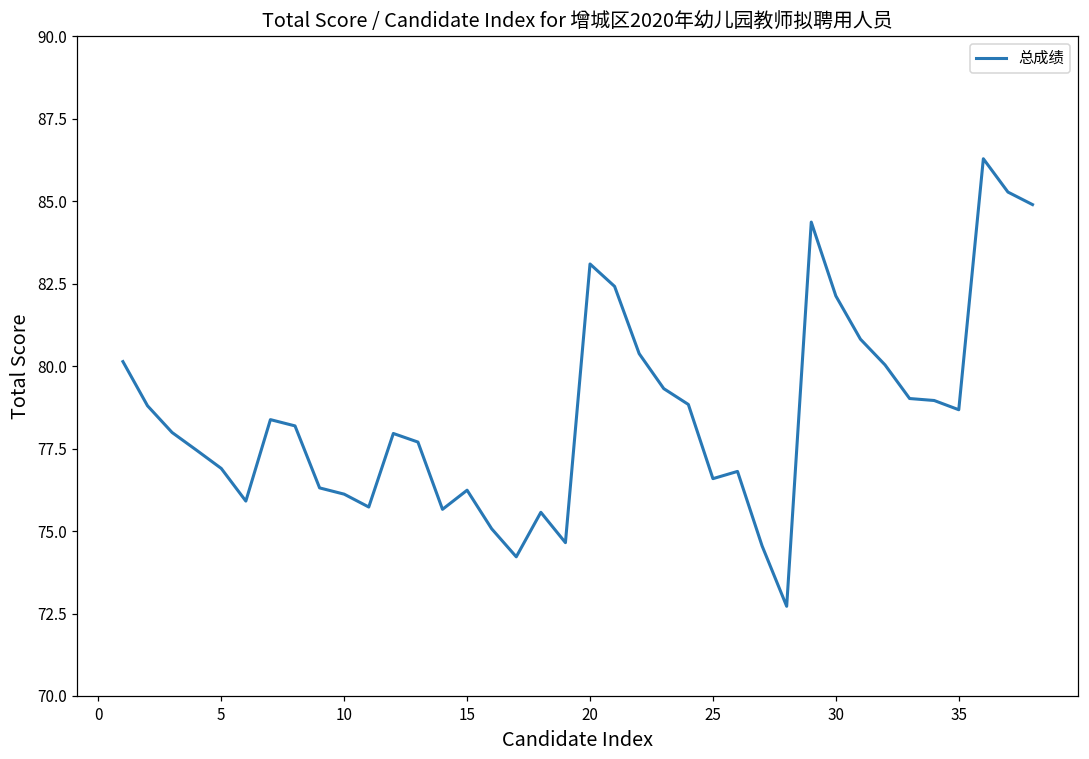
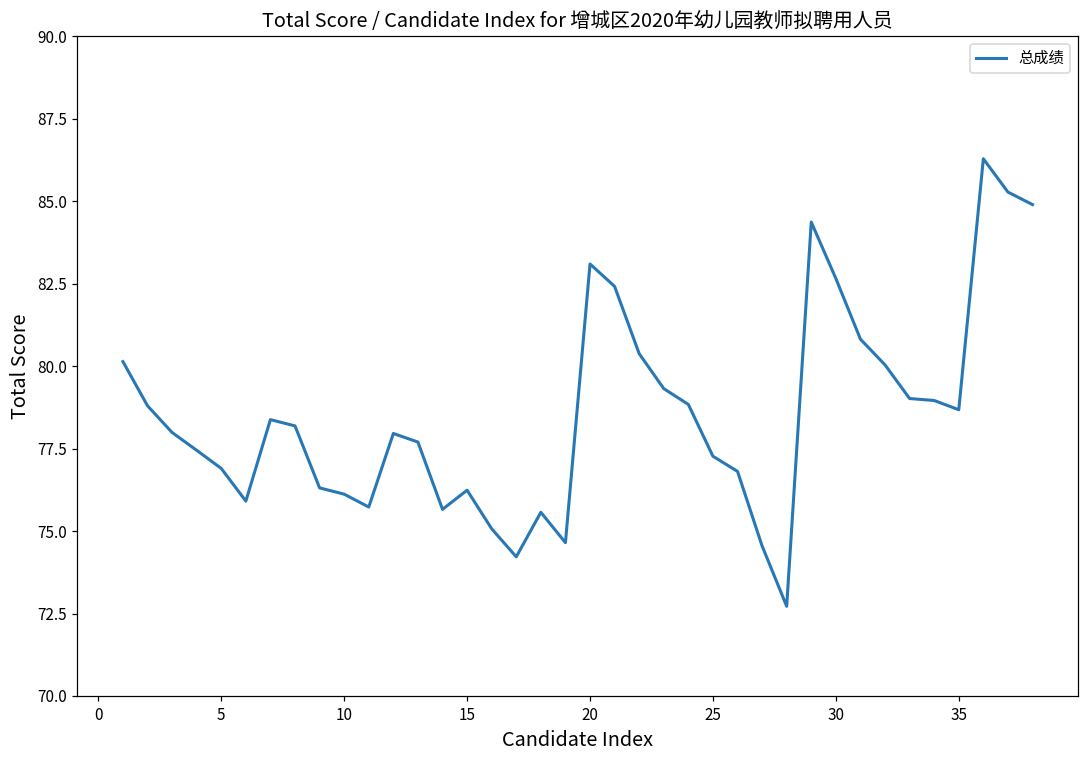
  {
    "5": 76.9,
    "10": 76.1,
    "15": 76.2,
    "20": 83.1,
-   "25": 76.6,
-   "30": 82.1,
+   "25": 77.3,
+   "30": 82.7,
    "35": 78.7
  }
